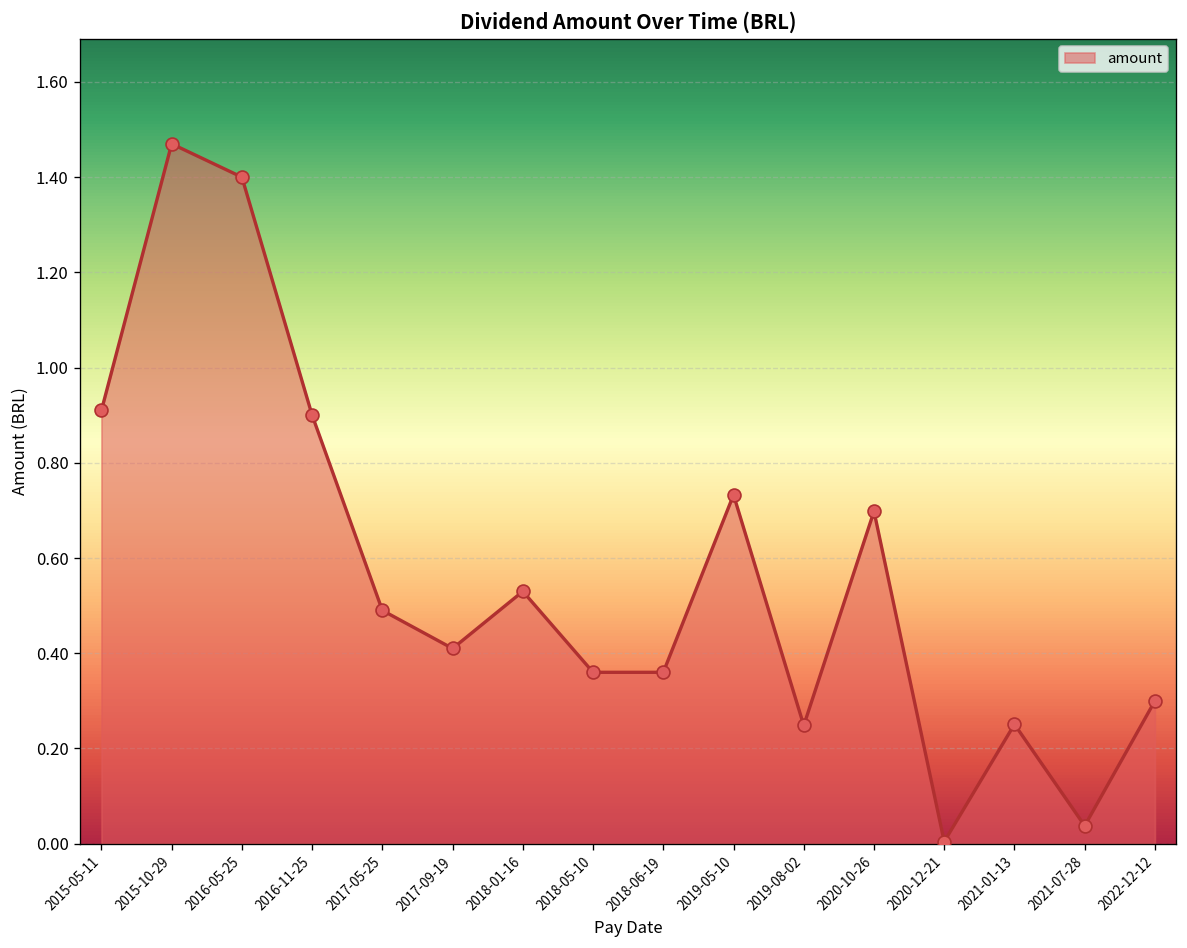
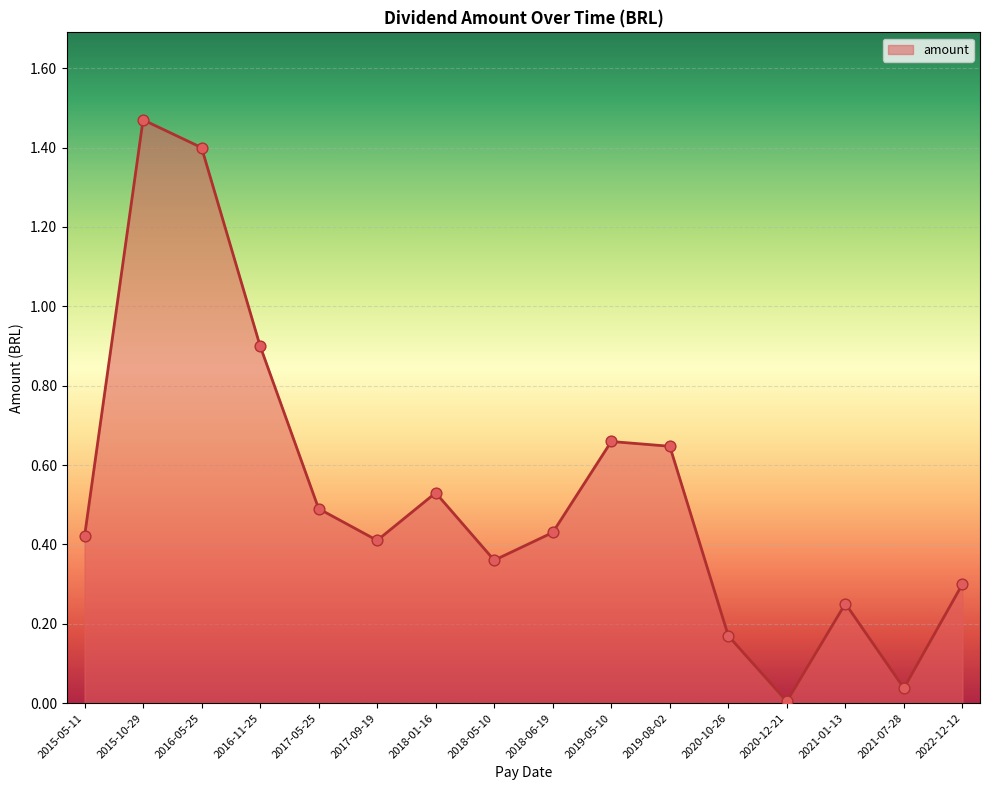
  {
-   "2015-05-11": 0.91,
+   "2015-05-11": 0.42,
    "2015-10-29": 1.47,
    "2016-05-25": 1.40,
    "2016-11-25": 0.90,
    "2017-05-25": 0.49,
    "2017-09-19": 0.41,
    "2018-01-16": 0.53,
    "2018-05-10": 0.36,
-   "2018-06-19": 0.36,
-   "2019-05-10": 0.73,
-   "2019-08-02": 0.25,
-   "2020-10-26": 0.70,
+   "2018-06-19": 0.43,
+   "2019-05-10": 0.66,
+   "2019-08-02": 0.65,
+   "2020-10-26": 0.17,
    "2020-12-21": 0.00,
    "2021-01-13": 0.25,
    "2021-07-28": 0.04,
    "2022-12-12": 0.30
  }
